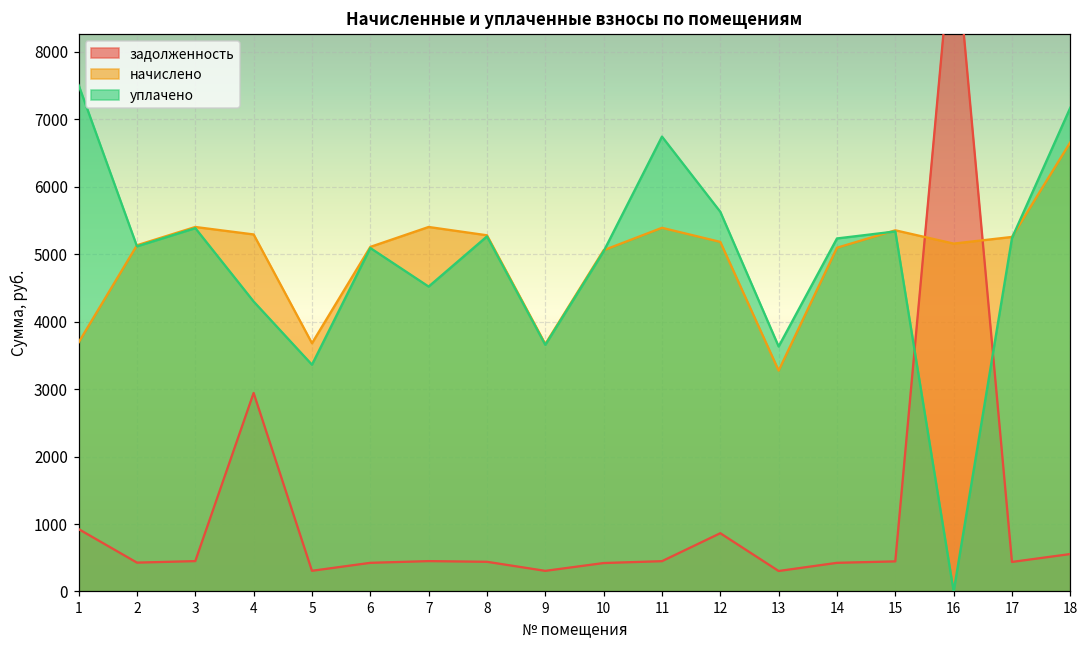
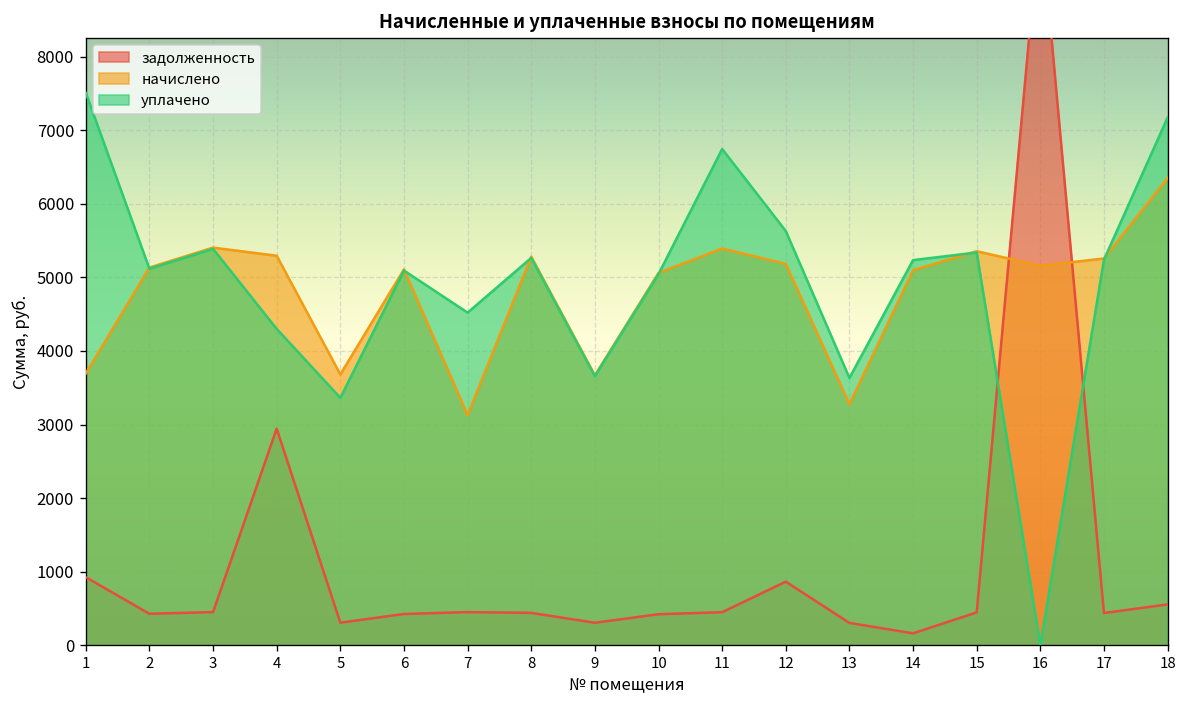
  {
    "задолженность": {
      "1": 900,
      "2": 400,
      "3": 500,
      "4": 2900,
      "5": 300,
      "6": 400,
      "7": 500,
      "8": 400,
      "9": 300,
      "10": 400,
      "11": 400,
      "12": 900,
      "13": 300,
-     "14": 400,
+     "14": 200,
      "15": 400,
      "17": 400,
      "18": 600
    },
    "начислено": {
      "1": 3700,
      "4": 5300,
      "5": 3700,
-     "7": 5400,
+     "7": 3100,
      "11": 5400,
      "12": 5200,
      "13": 3300,
      "14": 5100,
      "16": 5200,
-     "18": 6700
+     "18": 6400
    },
    "уплачено": {
      "1": 7500,
      "4": 4300,
      "5": 3400,
      "7": 4500,
      "11": 6700,
      "12": 5600,
      "13": 3600,
      "14": 5200,
      "16": 0,
      "18": 7200
    }
  }
